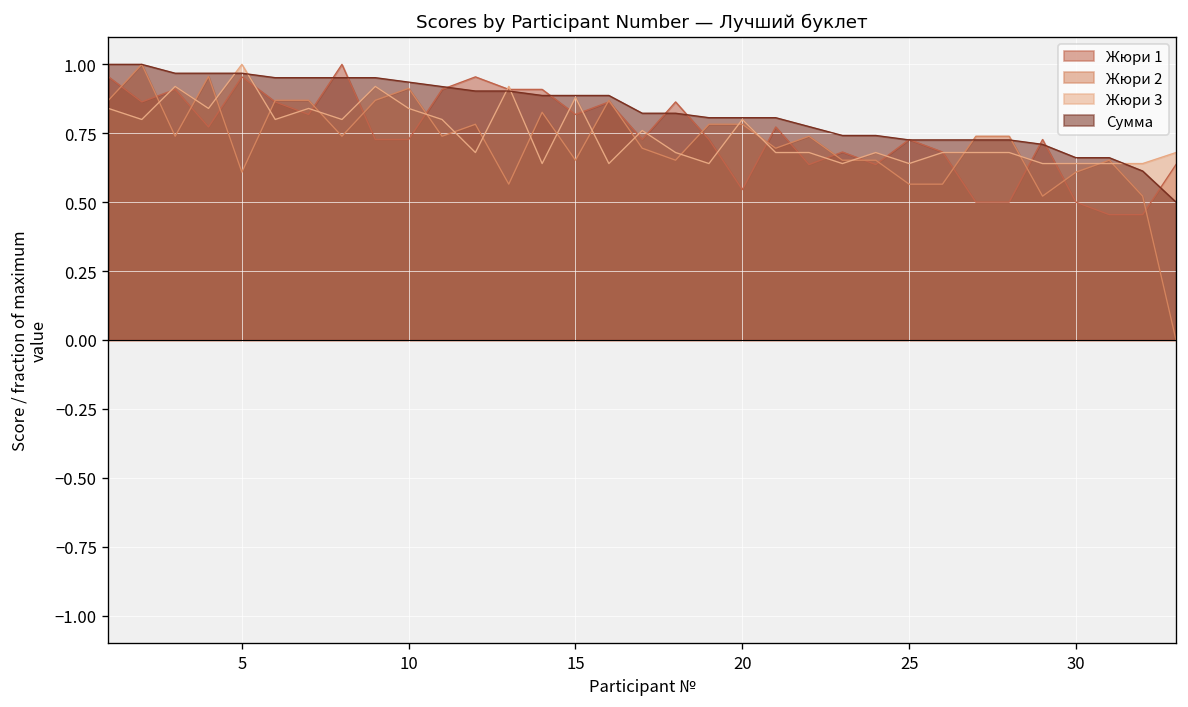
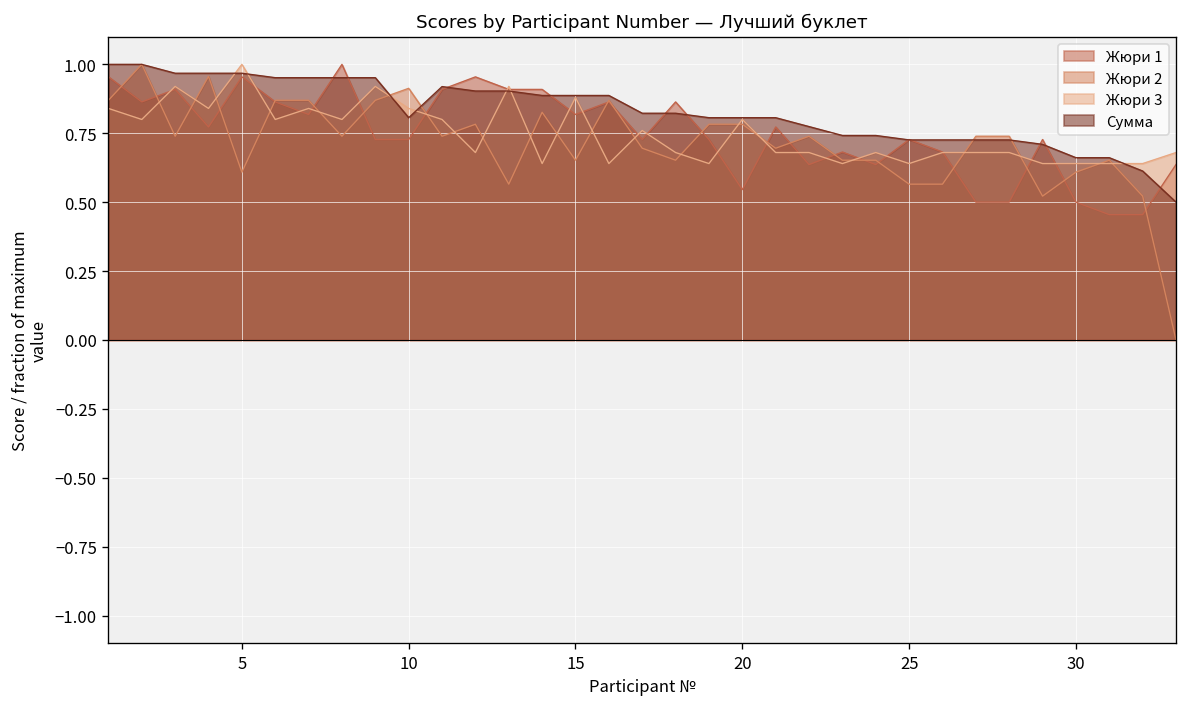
  {
    "Сумма": {
      "5": 0.97,
-     "10": 0.94,
+     "10": 0.81,
      "30": 0.66
    }
  }
